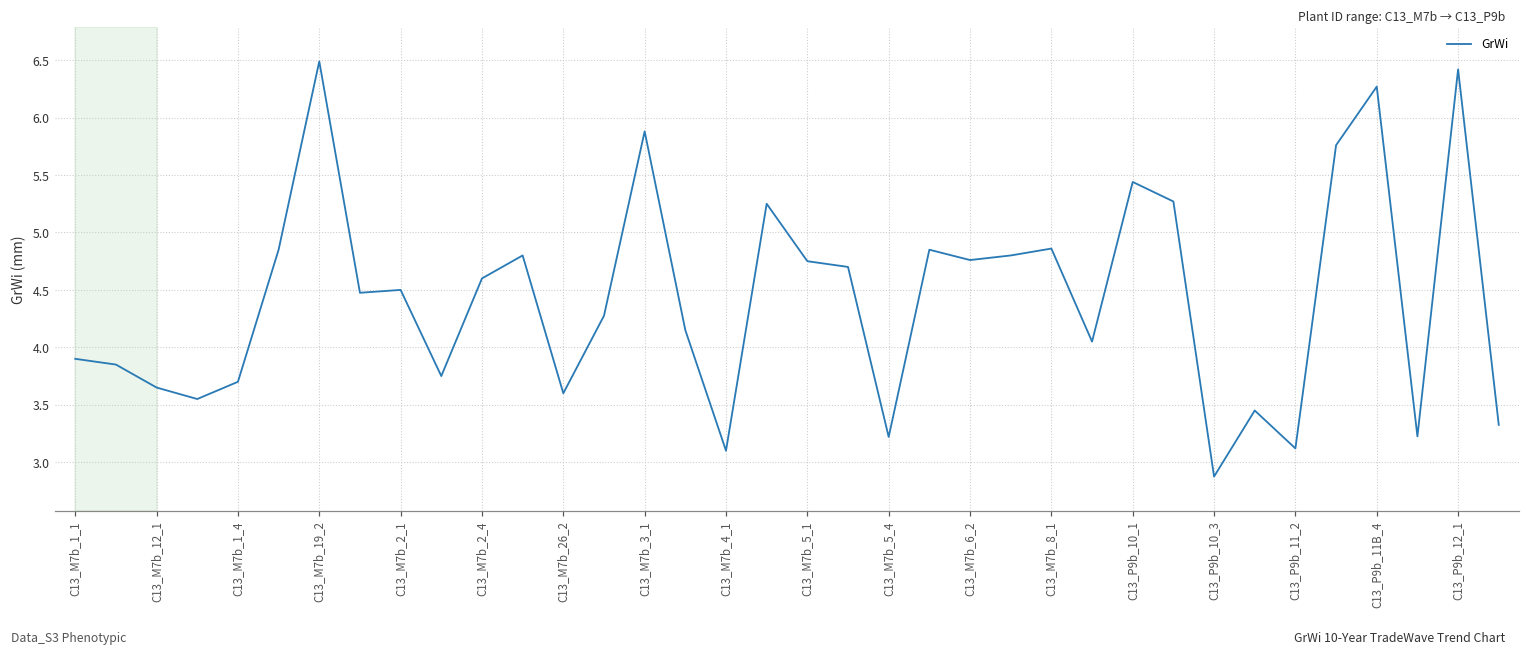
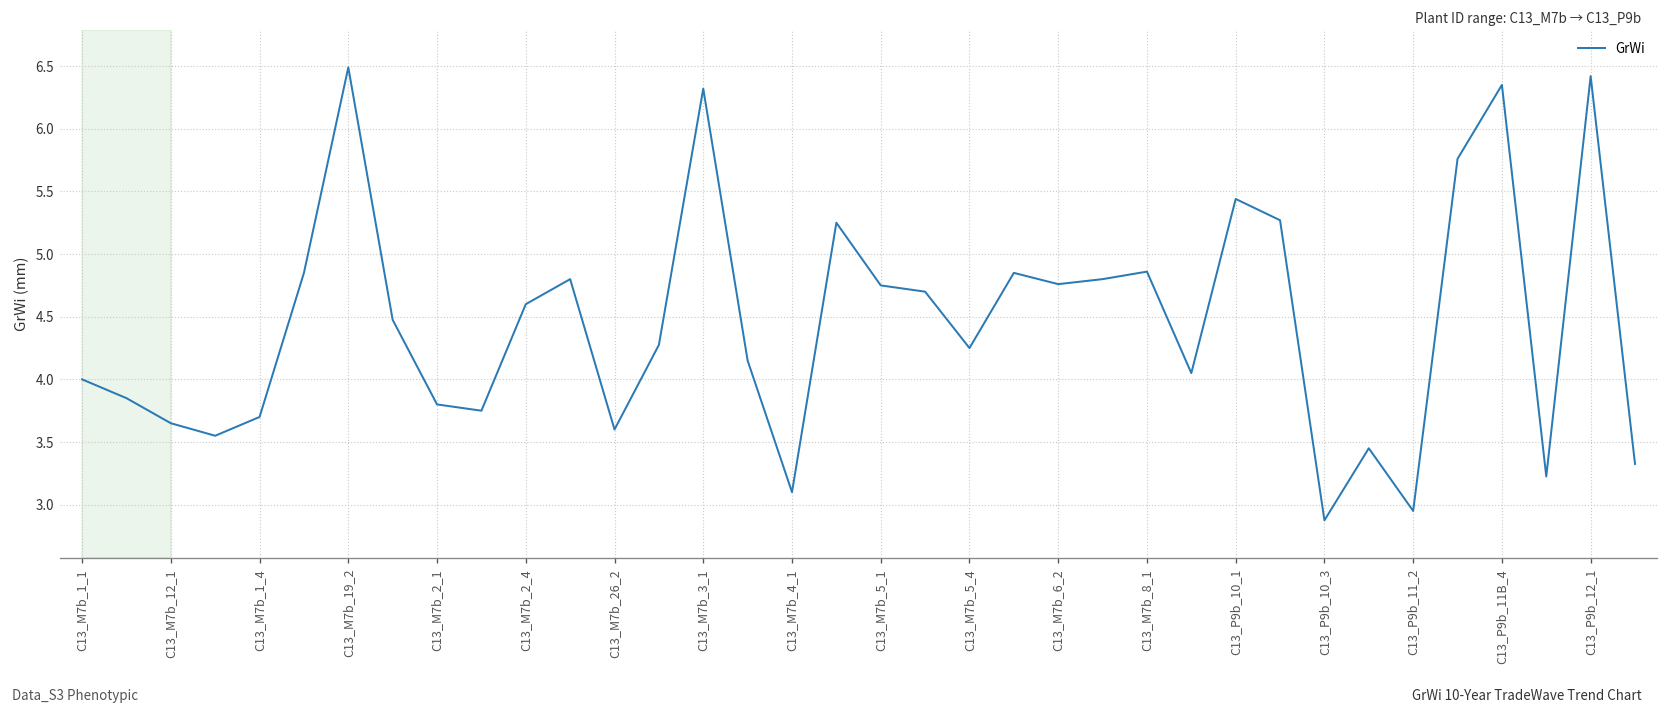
  {
-   "C13_M7b_1_1": 3.9,
+   "C13_M7b_1_1": 4.0,
    "C13_M7b_12_1": 3.65,
    "C13_M7b_1_4": 3.70,
    "C13_M7b_19_2": 6.49,
-   "C13_M7b_2_1": 4.5,
+   "C13_M7b_2_1": 3.8,
    "C13_M7b_2_4": 4.60,
    "C13_M7b_26_2": 3.60,
-   "C13_M7b_3_1": 5.88,
+   "C13_M7b_3_1": 6.32,
    "C13_M7b_4_1": 3.10,
    "C13_M7b_5_1": 4.75,
-   "C13_M7b_5_4": 3.22,
+   "C13_M7b_5_4": 4.25,
    "C13_M7b_6_2": 4.76,
    "C13_M7b_8_1": 4.86,
    "C13_P9b_10_1": 5.44,
    "C13_P9b_10_3": 2.88,
-   "C13_P9b_11_2": 3.12,
-   "C13_P9b_11B_4": 6.27,
+   "C13_P9b_11_2": 2.95,
+   "C13_P9b_11B_4": 6.35,
    "C13_P9b_12_1": 6.42
  }
